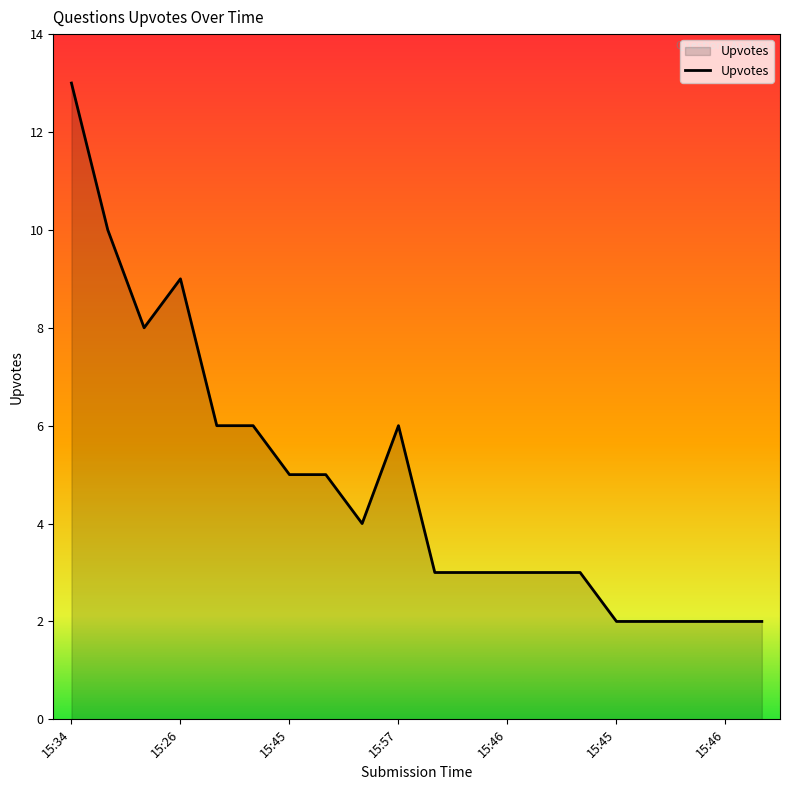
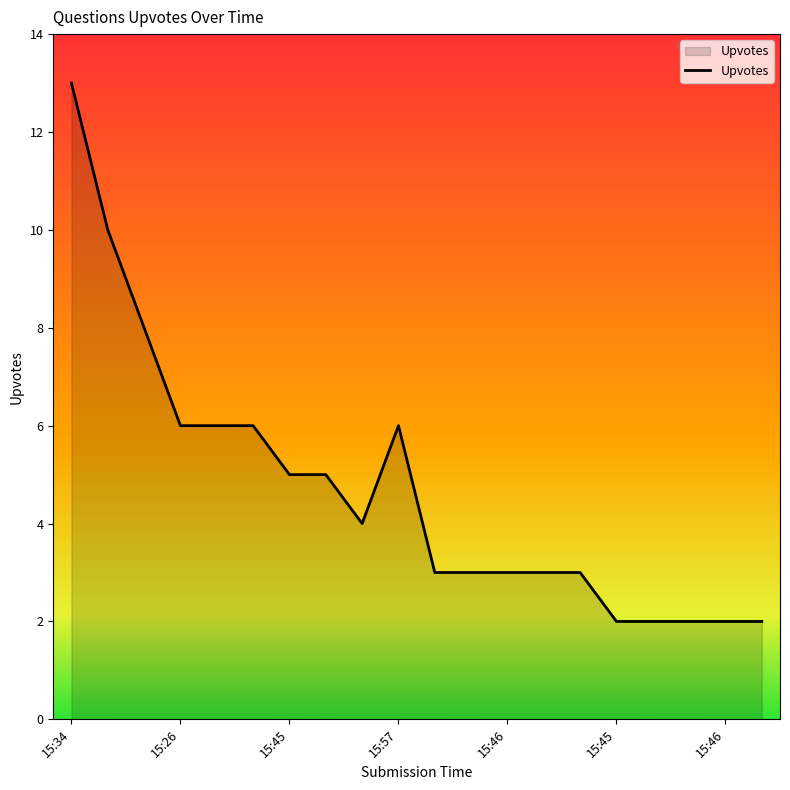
  {
    "15:34": 13,
-   "15:26": 9,
+   "15:26": 6,
    "15:57": 6
  }
